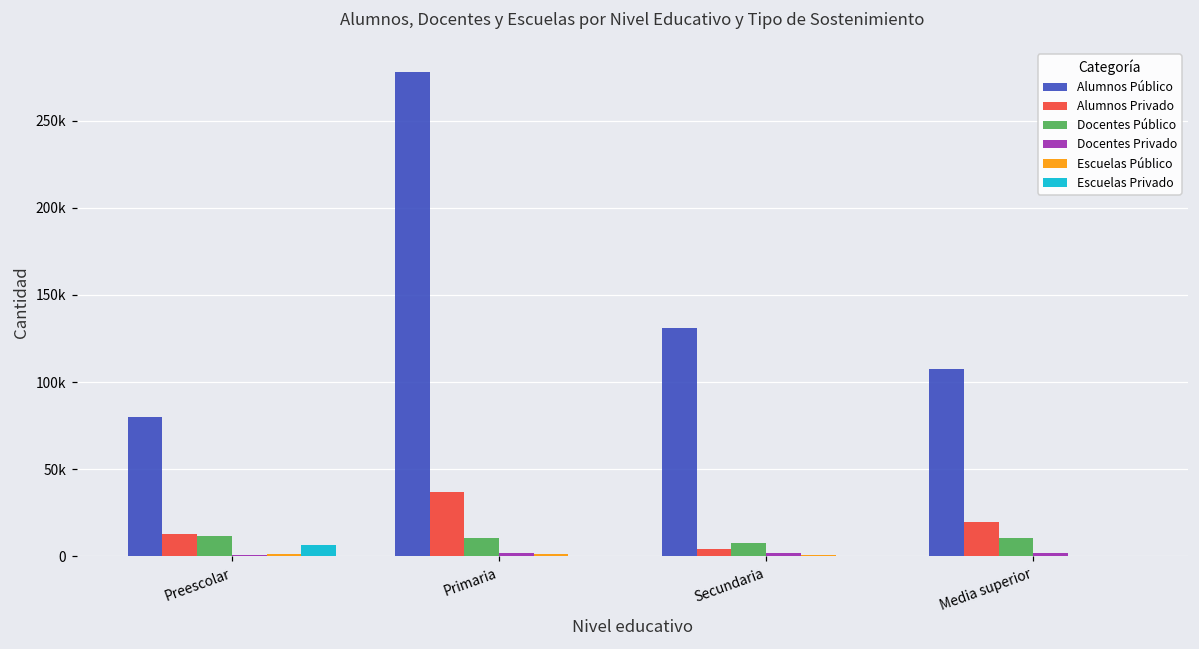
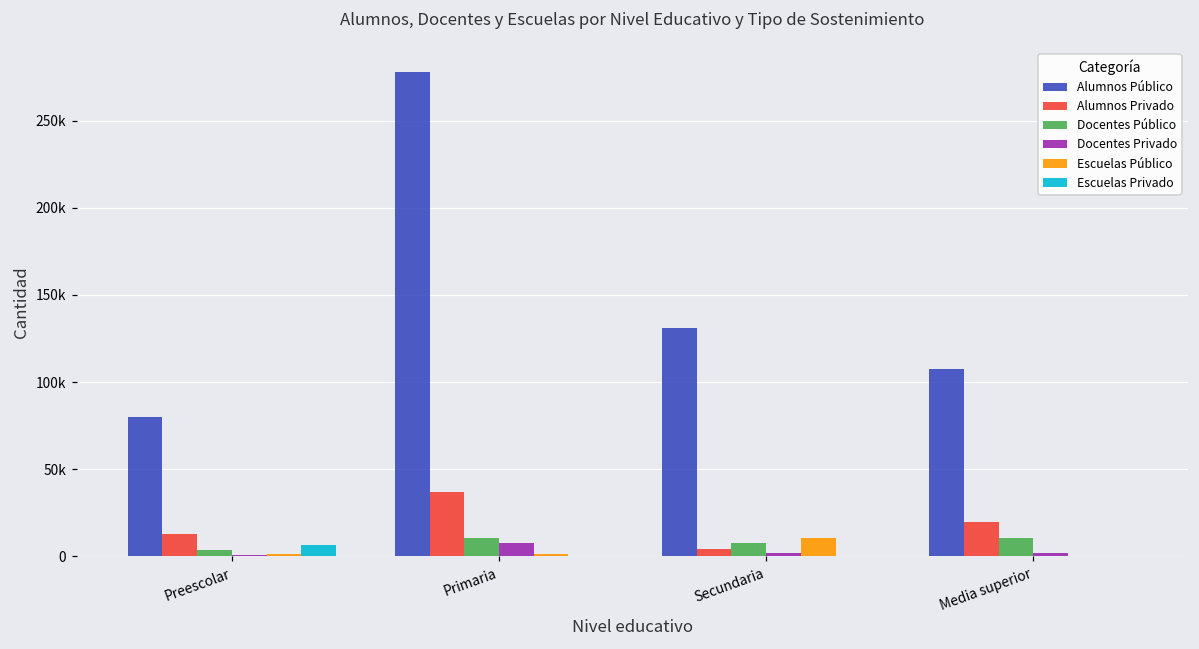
  {
    "Alumnos Público": {
      "Preescolar": 80000,
      "Primaria": 278000,
      "Secundaria": 131000,
      "Media superior": 107000
    },
    "Alumnos Privado": {
      "Preescolar": 13000,
      "Primaria": 37000,
      "Secundaria": 4000,
      "Media superior": 20000
    },
    "Docentes Público": {
-     "Preescolar": 12000,
+     "Preescolar": 4000,
      "Primaria": 11000,
      "Secundaria": 8000,
      "Media superior": 10000
    },
    "Docentes Privado": {
-     "Primaria": 2000,
+     "Primaria": 8000,
      "Secundaria": 2000,
      "Media superior": 2000
    },
    "Escuelas Público": {
      "Primaria": 2000,
-     "Secundaria": 1000
+     "Secundaria": 11000
    },
    "Escuelas Privado": {
      "Preescolar": 6000
    }
  }
